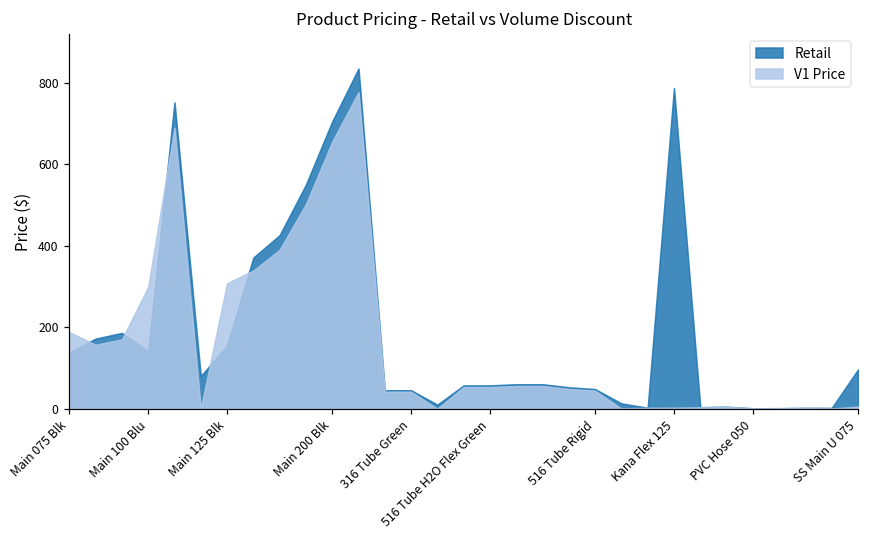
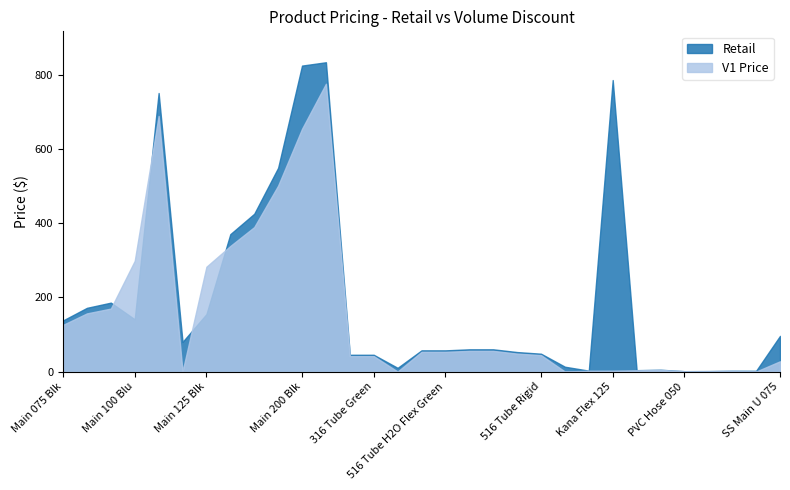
  {
    "Retail": {
      "Main 075 Blk": 140,
      "Main 100 Blu": 140,
      "Main 125 Blk": 160,
-     "Main 200 Blk": 710,
+     "Main 200 Blk": 830,
      "Kana Flex 125": 790,
      "SS Main U 075": 100
    },
    "V1 Price": {
-     "Main 075 Blk": 190,
+     "Main 075 Blk": 130,
      "Main 100 Blu": 300,
-     "Main 125 Blk": 310,
+     "Main 125 Blk": 280,
      "Main 200 Blk": 660,
-     "SS Main U 075": 10
+     "SS Main U 075": 30
    }
  }
